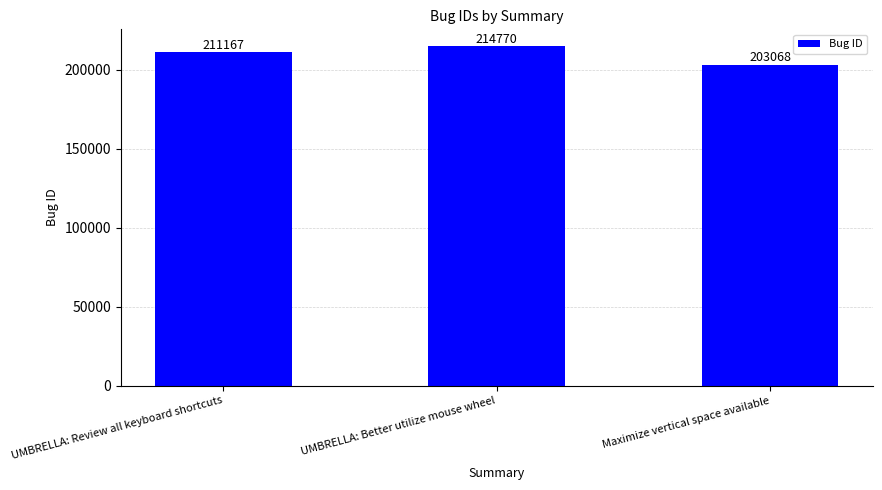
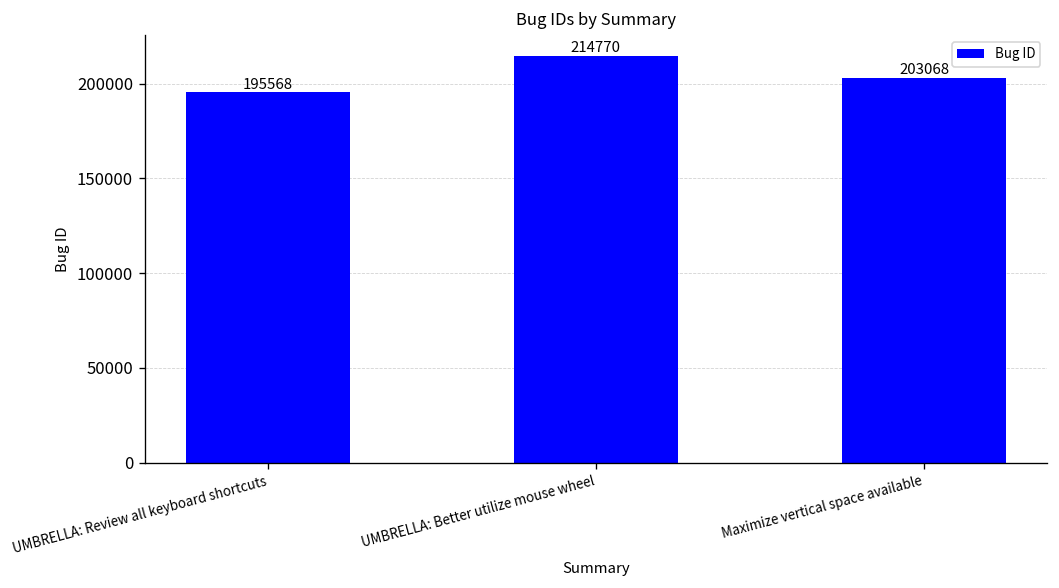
  {
-   "UMBRELLA: Review all keyboard shortcuts": 211167,
+   "UMBRELLA: Review all keyboard shortcuts": 195568,
    "UMBRELLA: Better utilize mouse wheel": 214770,
    "Maximize vertical space available": 203068
  }
